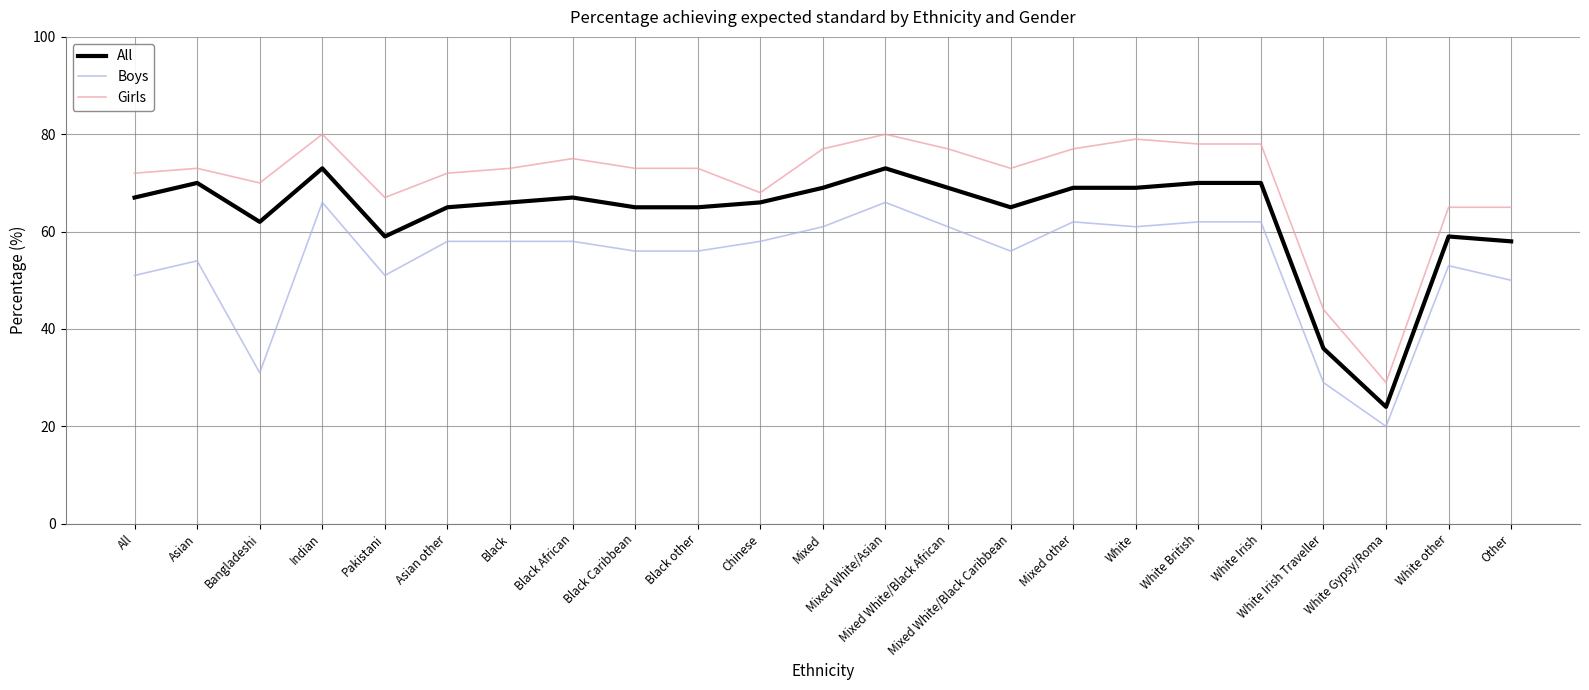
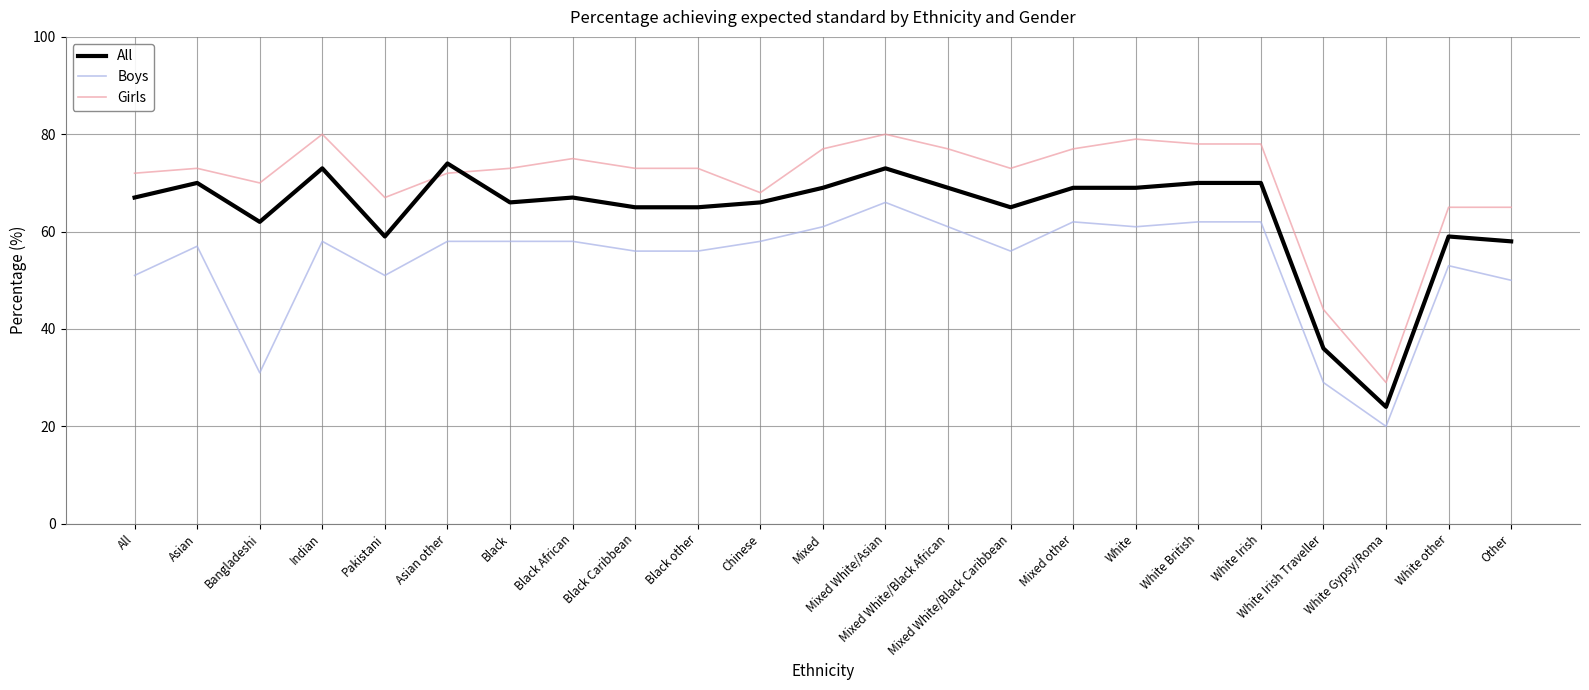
  {
    "All": {
      "All": 67,
      "Asian": 70,
      "Bangladeshi": 62,
      "Indian": 73,
      "Pakistani": 59,
-     "Asian other": 65,
+     "Asian other": 74,
      "Black": 66,
      "Black African": 67,
      "Black Caribbean": 65,
      "Black other": 65,
      "Chinese": 66,
      "Mixed": 69,
      "Mixed White/Asian": 73,
      "Mixed White/Black African": 69,
      "Mixed White/Black Caribbean": 65,
      "Mixed other": 69,
      "White": 69,
      "White British": 70,
      "White Irish": 70,
      "White Irish Traveller": 36,
      "White Gypsy/Roma": 24,
      "White other": 59,
      "Other": 58
    },
    "Boys": {
      "All": 51,
-     "Asian": 54,
+     "Asian": 57,
      "Bangladeshi": 31,
-     "Indian": 66,
+     "Indian": 58,
      "Pakistani": 51,
      "Asian other": 58,
      "Black": 58,
      "Black African": 58,
      "Black Caribbean": 56,
      "Black other": 56,
      "Chinese": 58,
      "Mixed": 61,
      "Mixed White/Asian": 66,
      "Mixed White/Black African": 61,
      "Mixed White/Black Caribbean": 56,
      "Mixed other": 62,
      "White": 61,
      "White British": 62,
      "White Irish": 62,
      "White Irish Traveller": 29,
      "White Gypsy/Roma": 20,
      "White other": 53,
      "Other": 50
    },
    "Girls": {
      "All": 72,
      "Asian": 73,
      "Bangladeshi": 70,
      "Indian": 80,
      "Pakistani": 67,
      "Asian other": 72,
      "Black": 73,
      "Black African": 75,
      "Black Caribbean": 73,
      "Black other": 73,
      "Chinese": 68,
      "Mixed": 77,
      "Mixed White/Asian": 80,
      "Mixed White/Black African": 77,
      "Mixed White/Black Caribbean": 73,
      "Mixed other": 77,
      "White": 79,
      "White British": 78,
      "White Irish": 78,
      "White Irish Traveller": 44,
      "White Gypsy/Roma": 29,
      "White other": 65,
      "Other": 65
    }
  }
